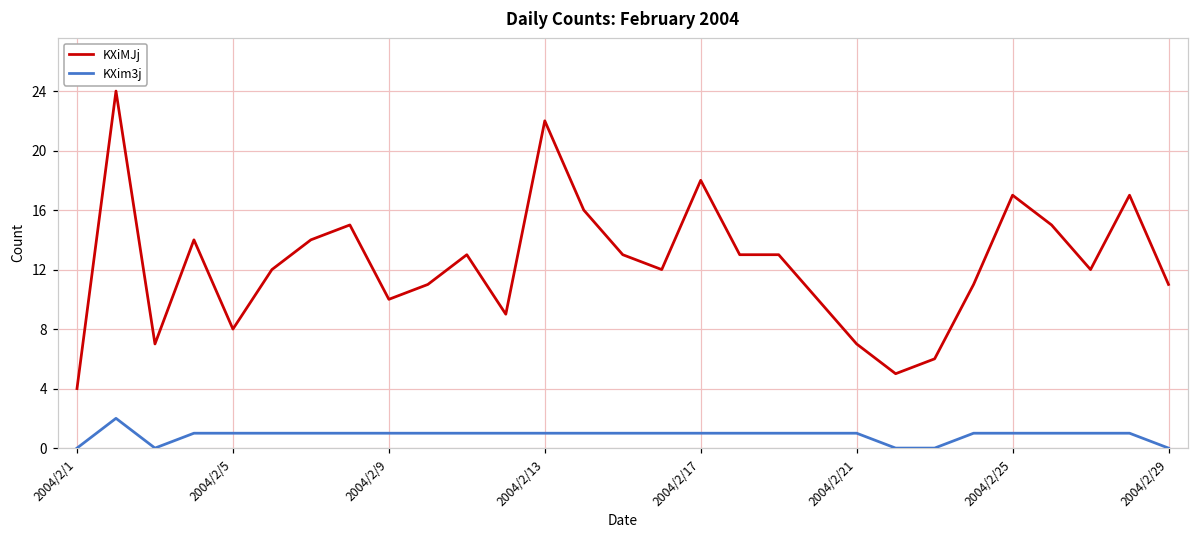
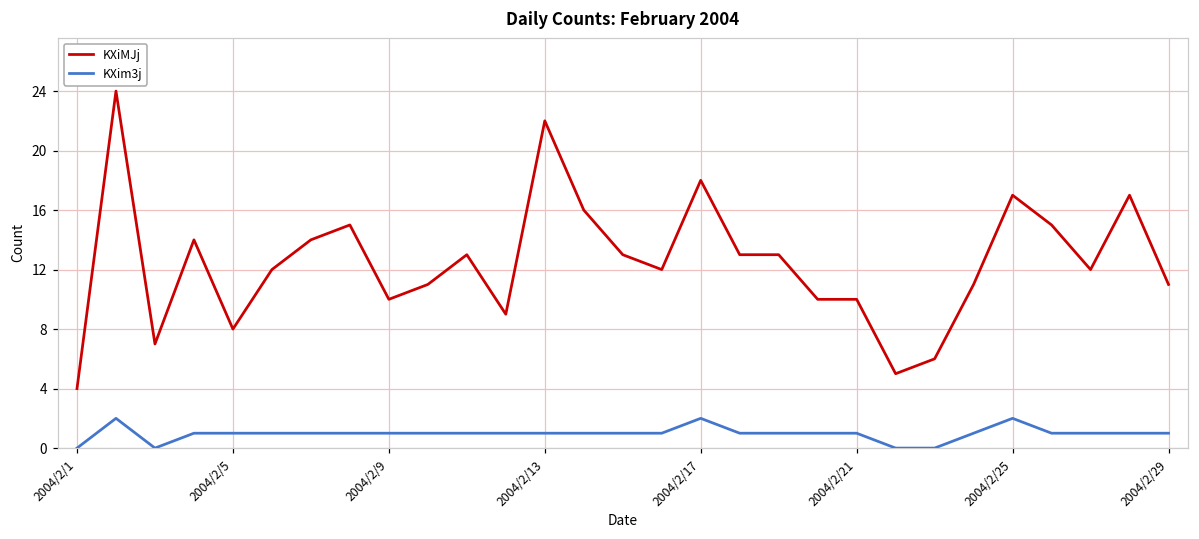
  {
    "KXiMJj": {
      "2004/2/1": 4,
      "2004/2/5": 8,
      "2004/2/9": 10,
      "2004/2/13": 22,
      "2004/2/17": 18,
-     "2004/2/21": 7,
+     "2004/2/21": 10,
      "2004/2/25": 17,
      "2004/2/29": 11
    },
    "KXim3j": {
      "2004/2/1": 0,
      "2004/2/5": 1,
      "2004/2/9": 1,
      "2004/2/13": 1,
-     "2004/2/17": 1,
+     "2004/2/17": 2,
      "2004/2/21": 1,
-     "2004/2/25": 1,
-     "2004/2/29": 0
+     "2004/2/25": 2,
+     "2004/2/29": 1
    }
  }
